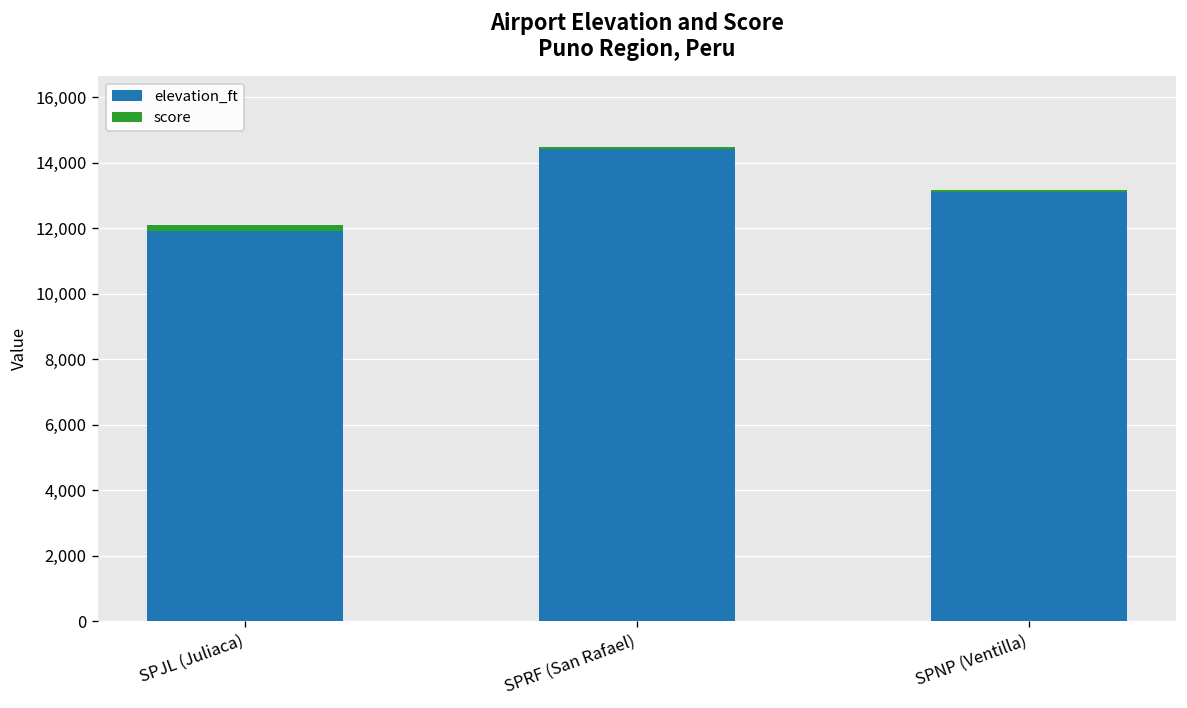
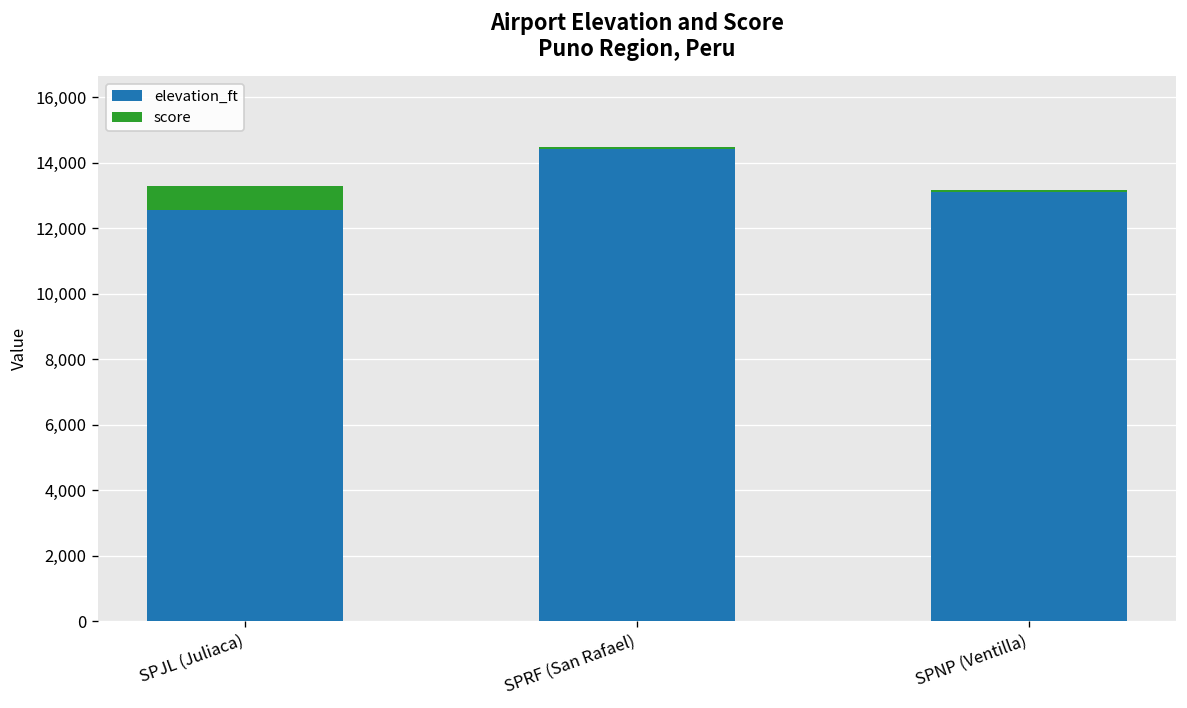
  {
    "elevation_ft": {
-     "SPJL (Juliaca)": "11,900",
+     "SPJL (Juliaca)": "12,600",
      "SPRF (San Rafael)": "14,400",
      "SPNP (Ventilla)": "13,100"
    },
    "score": {
-     "SPJL (Juliaca)": "200"
+     "SPJL (Juliaca)": "800"
    }
  }
